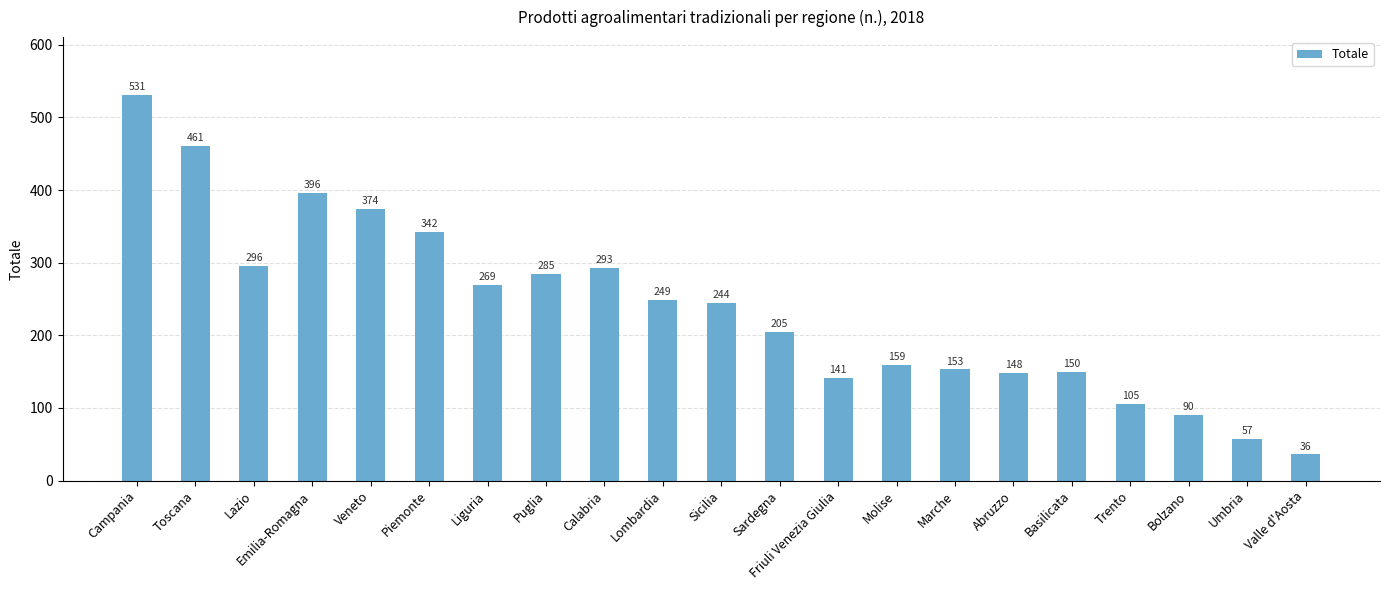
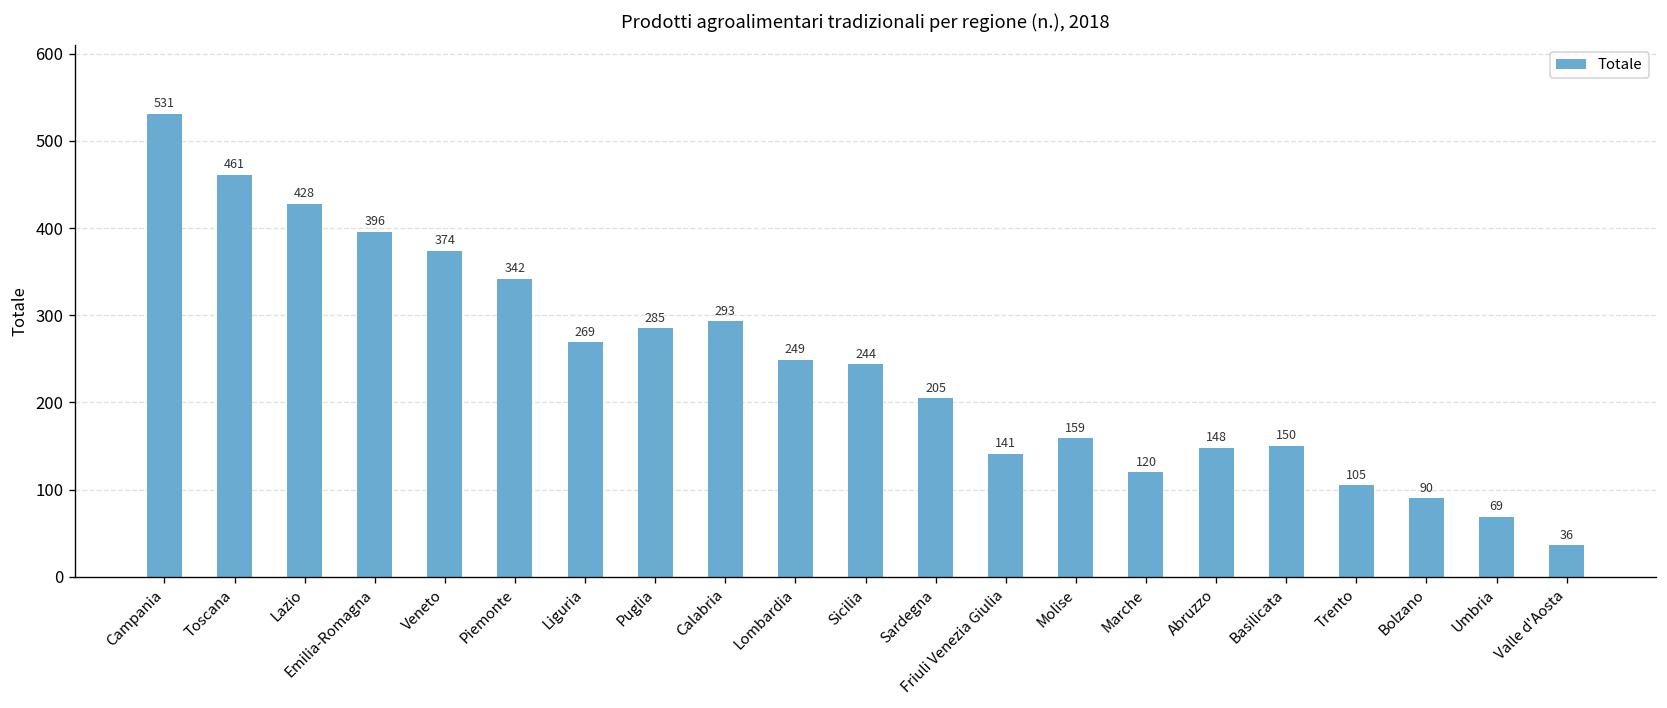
  {
    "Campania": 531,
    "Toscana": 461,
-   "Lazio": 296,
+   "Lazio": 428,
    "Emilia-Romagna": 396,
    "Veneto": 374,
    "Piemonte": 342,
    "Liguria": 269,
    "Puglia": 285,
    "Calabria": 293,
    "Lombardia": 249,
    "Sicilia": 244,
    "Sardegna": 205,
    "Friuli Venezia Giulia": 141,
    "Molise": 159,
-   "Marche": 153,
+   "Marche": 120,
    "Abruzzo": 148,
    "Basilicata": 150,
    "Trento": 105,
    "Bolzano": 90,
-   "Umbria": 57,
+   "Umbria": 69,
    "Valle d'Aosta": 36
  }
